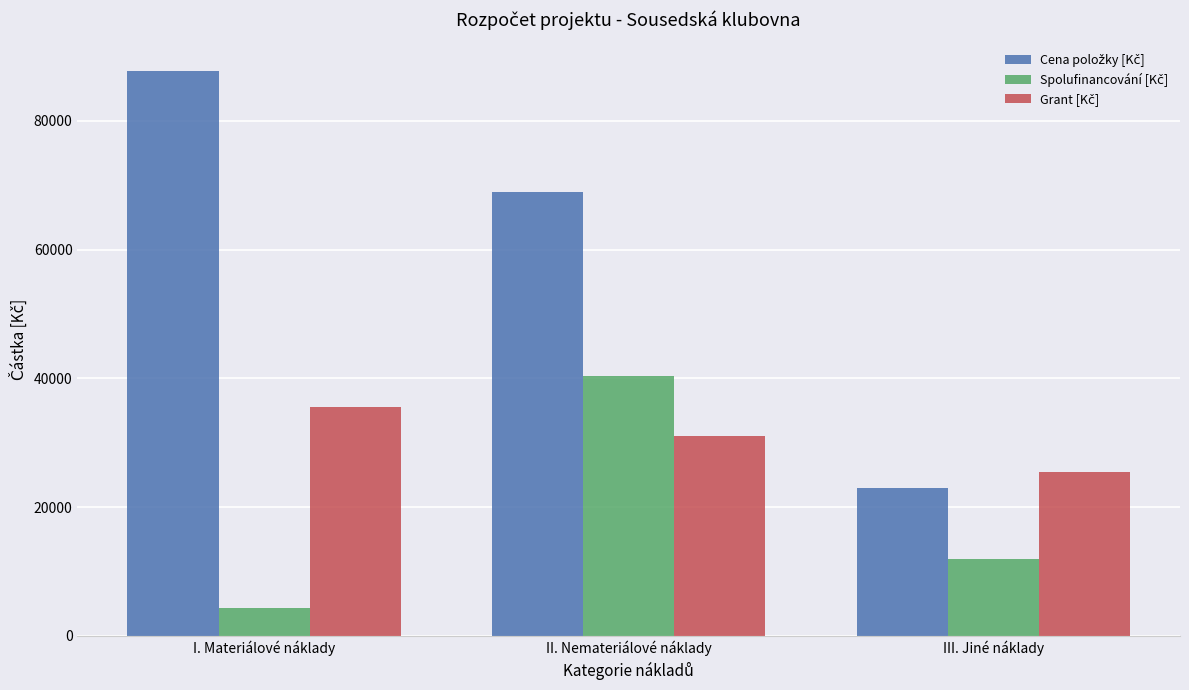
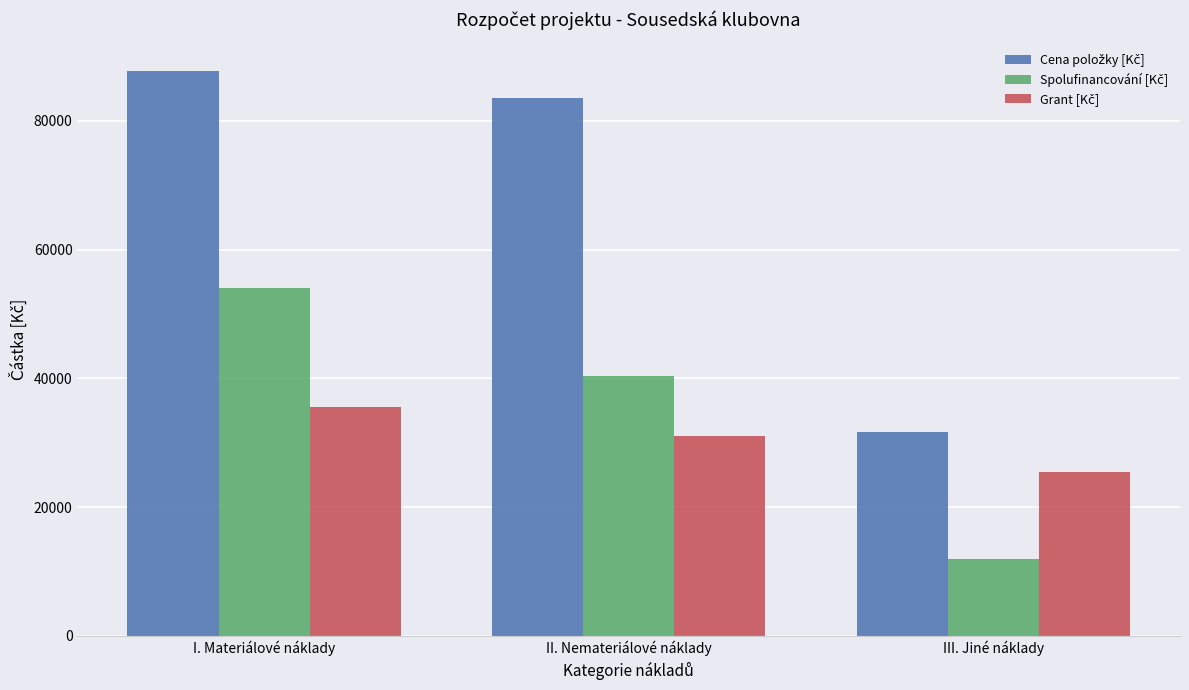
  {
    "Cena položky [Kč]": {
      "I. Materiálové náklady": 88000,
-     "II. Nemateriálové náklady": 69000,
-     "III. Jiné náklady": 23000
+     "II. Nemateriálové náklady": 84000,
+     "III. Jiné náklady": 32000
    },
    "Spolufinancování [Kč]": {
-     "I. Materiálové náklady": 4000,
+     "I. Materiálové náklady": 54000,
      "II. Nemateriálové náklady": 40000,
      "III. Jiné náklady": 12000
    },
    "Grant [Kč]": {
      "I. Materiálové náklady": 36000,
      "II. Nemateriálové náklady": 31000,
      "III. Jiné náklady": 26000
    }
  }
